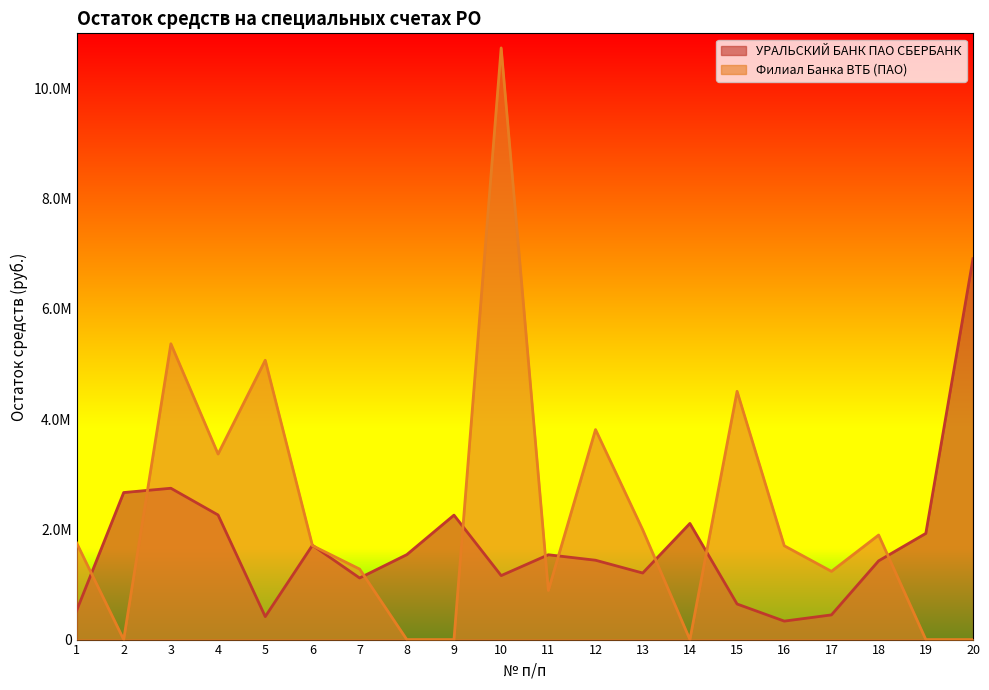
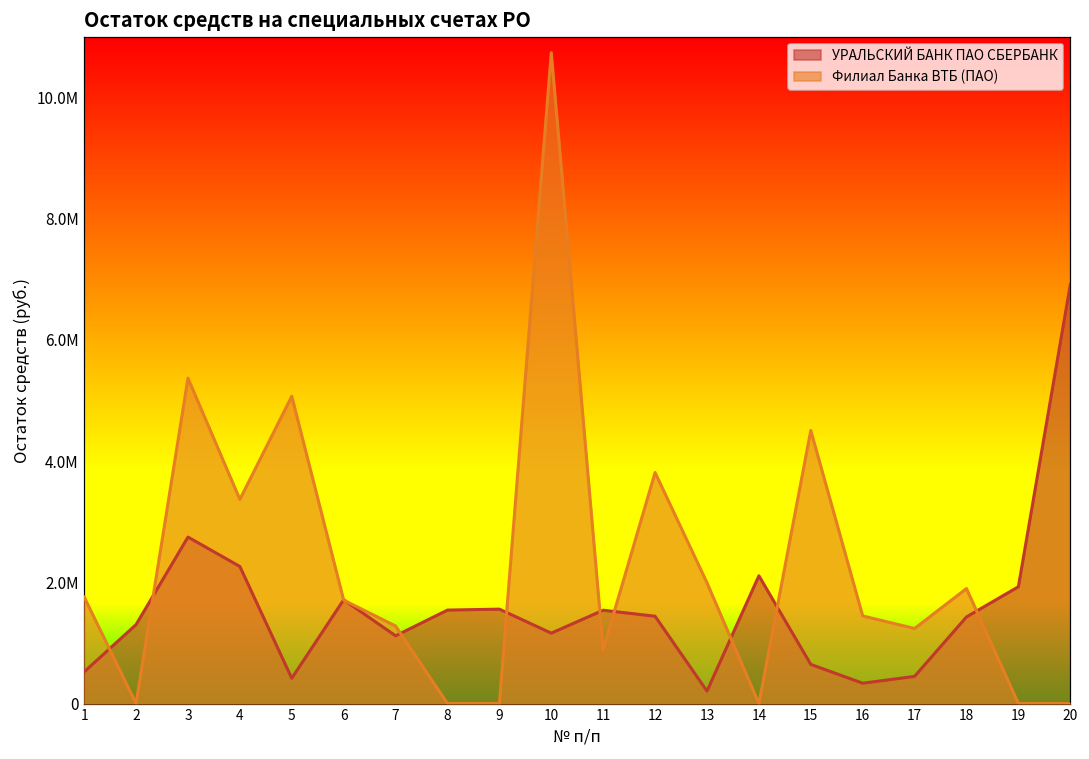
  {
    "УРАЛЬСКИЙ БАНК ПАО СБЕРБАНК": {
      "1": 500000,
-     "2": 2700000,
+     "2": 1300000,
      "3": 2700000,
      "4": 2300000,
      "5": 400000,
      "7": 1100000,
      "8": 1500000,
-     "9": 2300000,
+     "9": 1600000,
      "10": 1200000,
      "11": 1500000,
      "12": 1400000,
-     "13": 1200000,
+     "13": 200000,
      "14": 2100000,
      "15": 600000,
      "16": 300000,
      "17": 400000,
      "18": 1400000,
      "19": 1900000,
      "20": 6900000
    },
    "Филиал Банка ВТБ (ПАО)": {
      "1": 1800000,
      "2": 0,
      "3": 5400000,
      "4": 3400000,
      "5": 5100000,
      "7": 1300000,
      "8": 0,
      "9": 0,
      "10": 10700000,
      "11": 900000,
      "12": 3800000,
      "13": 2000000,
      "14": 0,
      "15": 4500000,
-     "16": 1700000,
+     "16": 1400000,
      "17": 1200000,
      "18": 1900000,
      "19": 0,
      "20": 0
    }
  }
